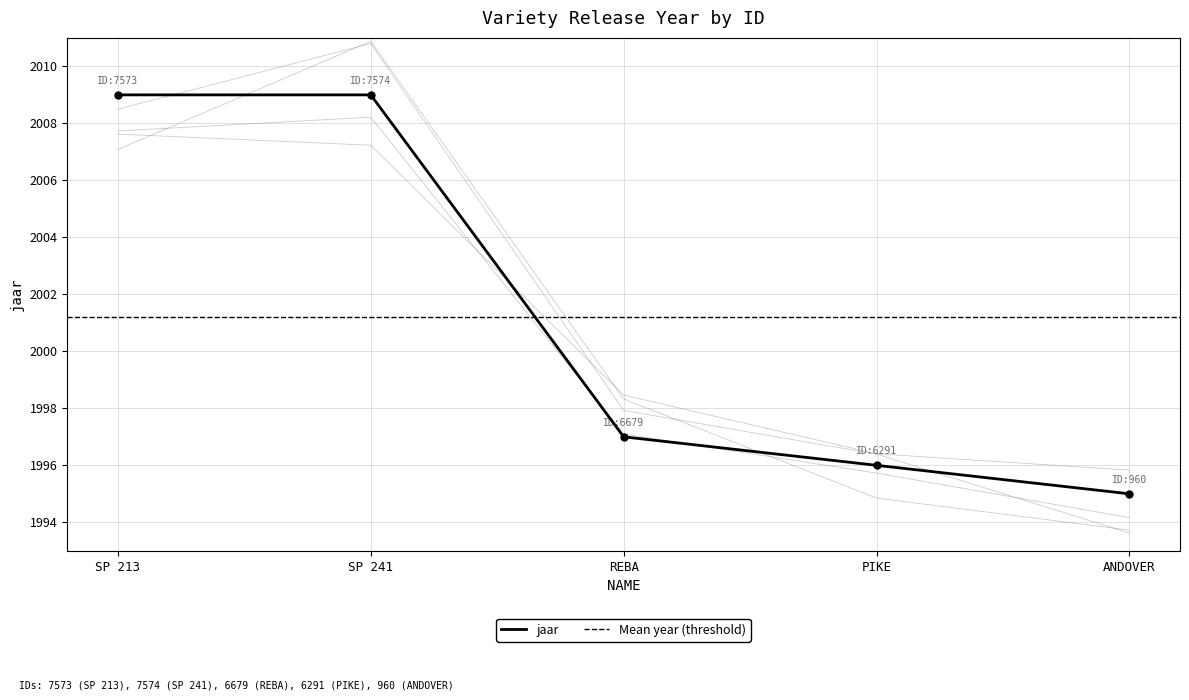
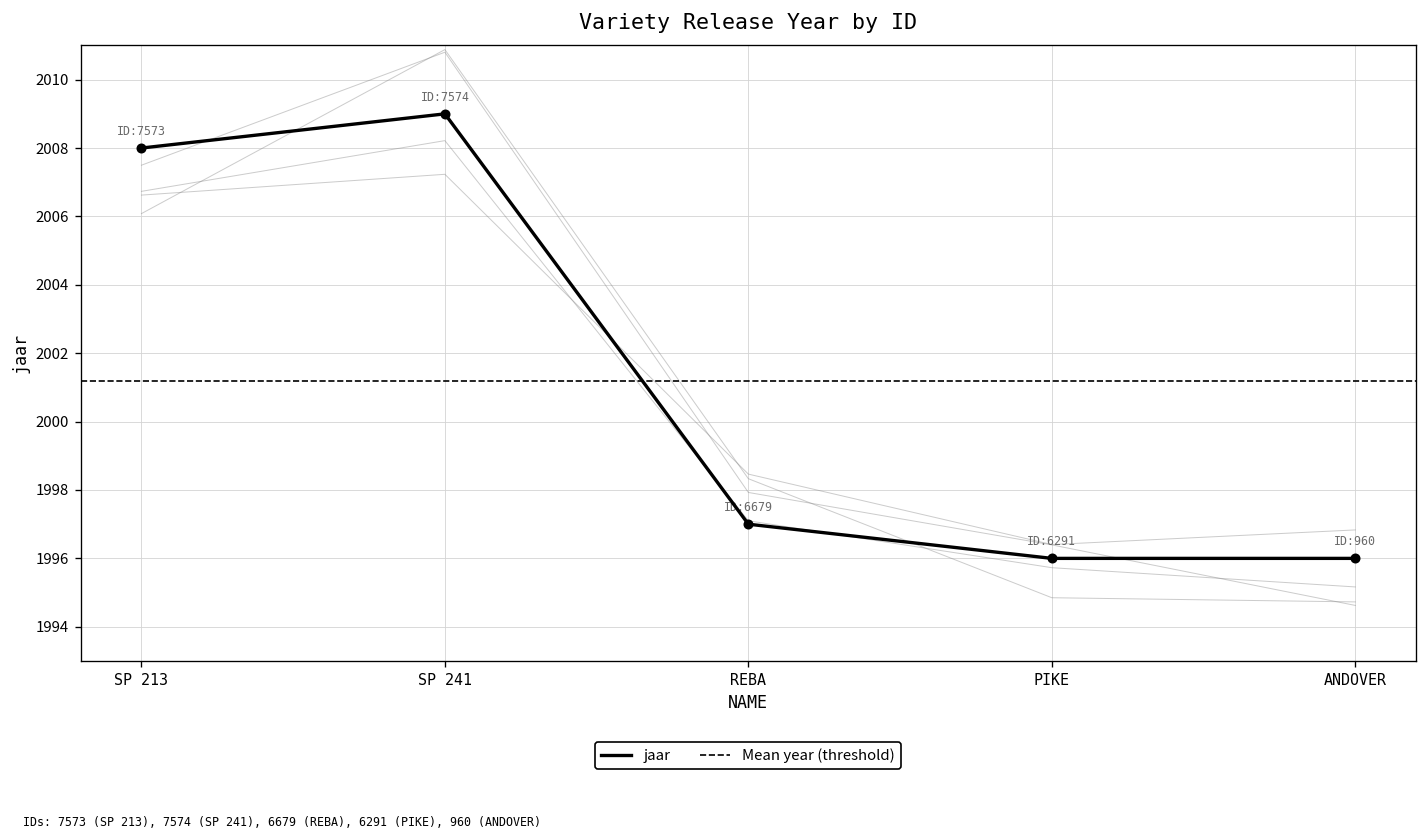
  {
    "jaar": {
-     "SP 213": 2009,
+     "SP 213": 2008,
      "REBA": 1997,
      "PIKE": 1996,
-     "ANDOVER": 1995
+     "ANDOVER": 1996
    }
  }
